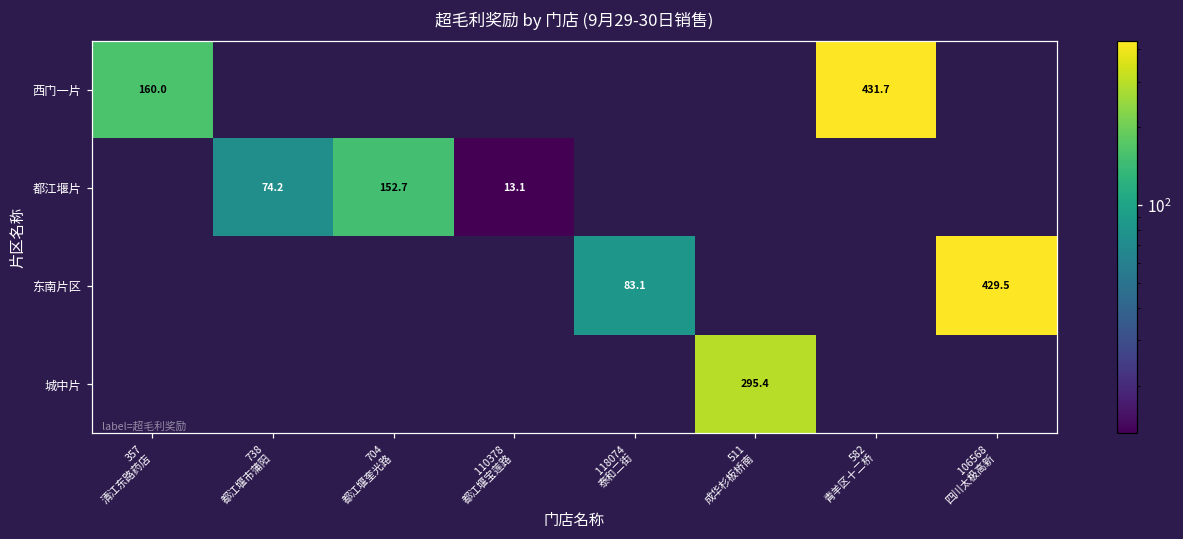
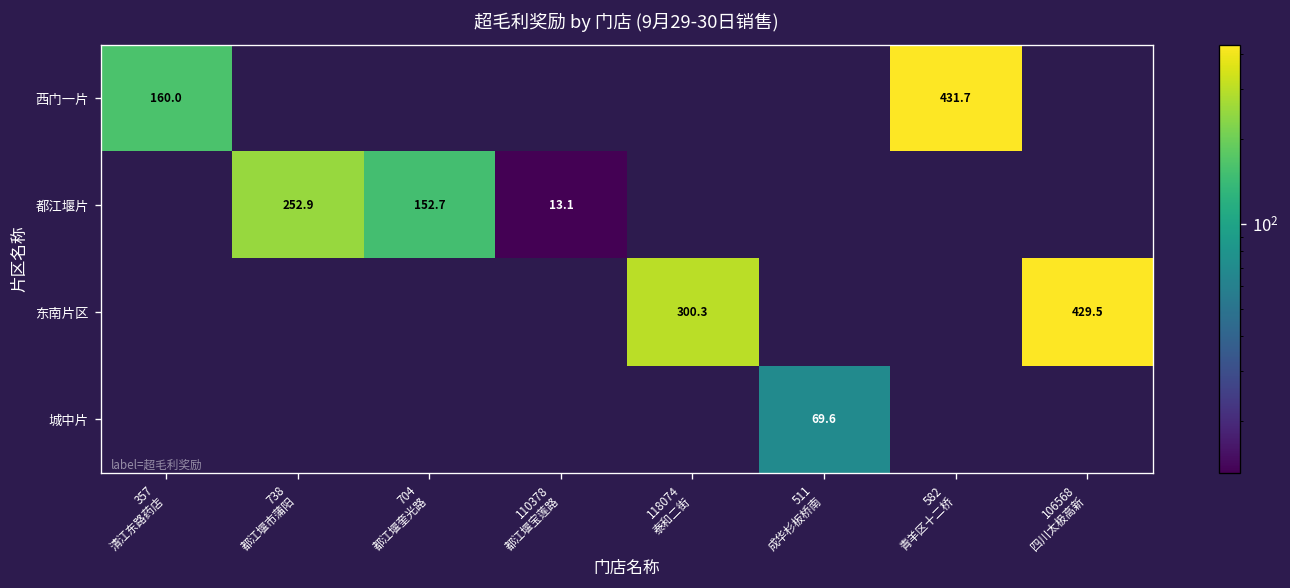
  {
    "西门一片": {
      "357 清江东路药店": 160.0,
      "582 青羊区十二桥": 431.7
    },
    "都江堰片": {
-     "738 都江堰市蒲阳": 74.2,
+     "738 都江堰市蒲阳": 252.9,
      "704 都江堰奎光路": 152.7,
      "110378 都江堰宝莲路": 13.1
    },
    "东南片区": {
-     "118074 泰和二街": 83.1,
+     "118074 泰和二街": 300.3,
      "106568 四川太极高新": 429.5
    },
    "城中片": {
-     "511 成华杉板桥南": 295.4
+     "511 成华杉板桥南": 69.6
    }
  }
